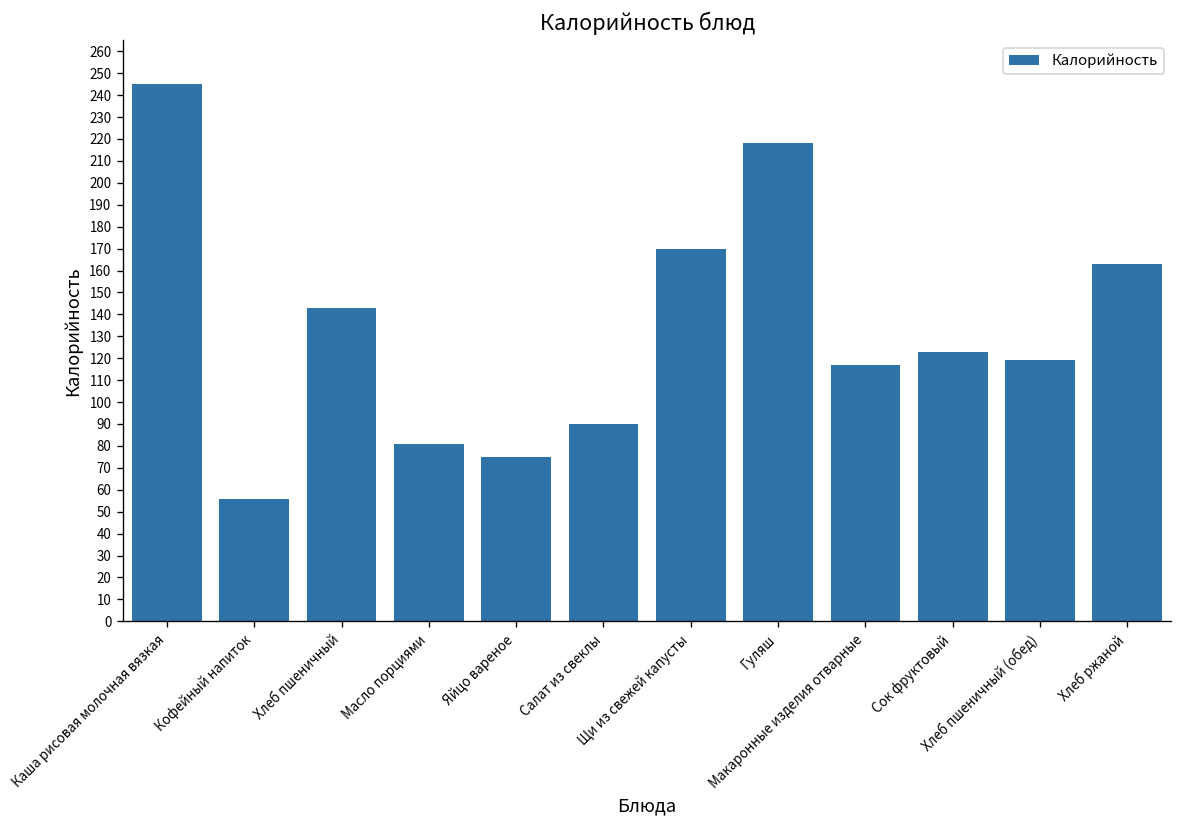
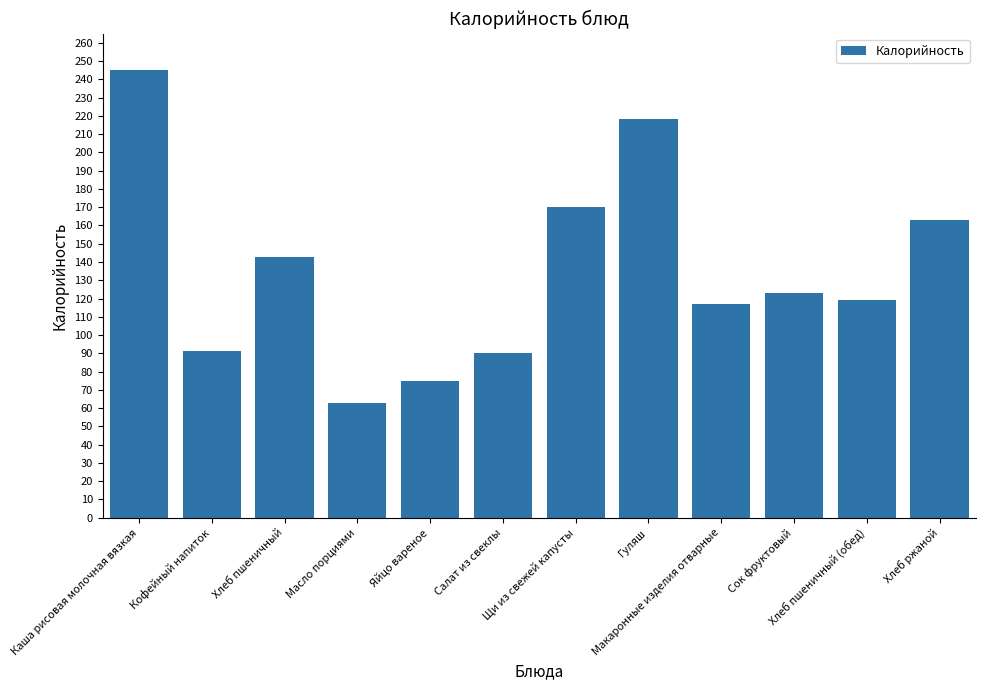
  {
    "Каша рисовая молочная вязкая": 245,
-   "Кофейный напиток": 56,
+   "Кофейный напиток": 91,
    "Хлеб пшеничный": 143,
-   "Масло порциями": 81,
+   "Масло порциями": 63,
    "Яйцо вареное": 75,
    "Салат из свеклы": 90,
    "Щи из свежей капусты": 170,
    "Гуляш": 218,
    "Макаронные изделия отварные": 117,
    "Сок фруктовый": 123,
    "Хлеб пшеничный (обед)": 119,
    "Хлеб ржаной": 163
  }
